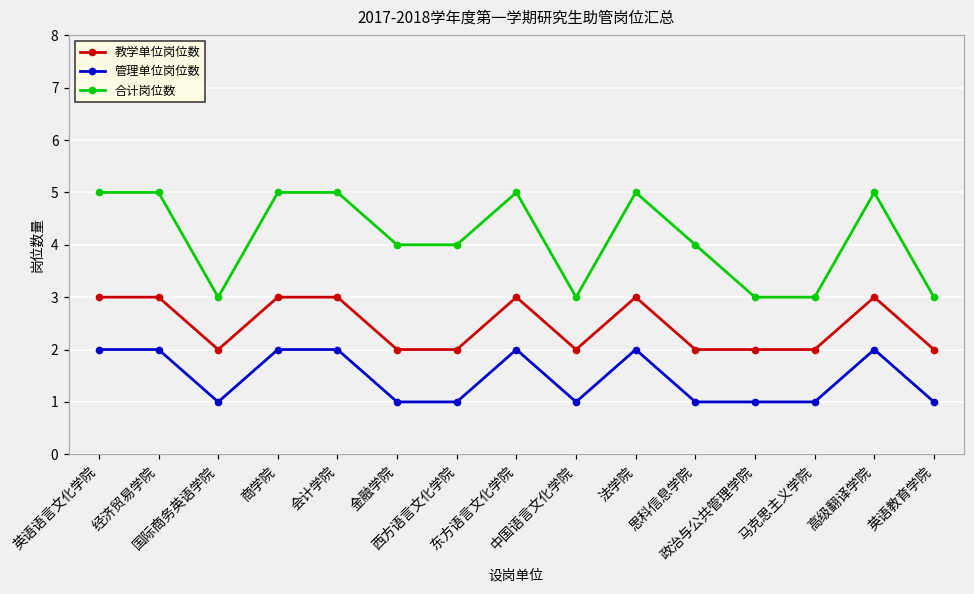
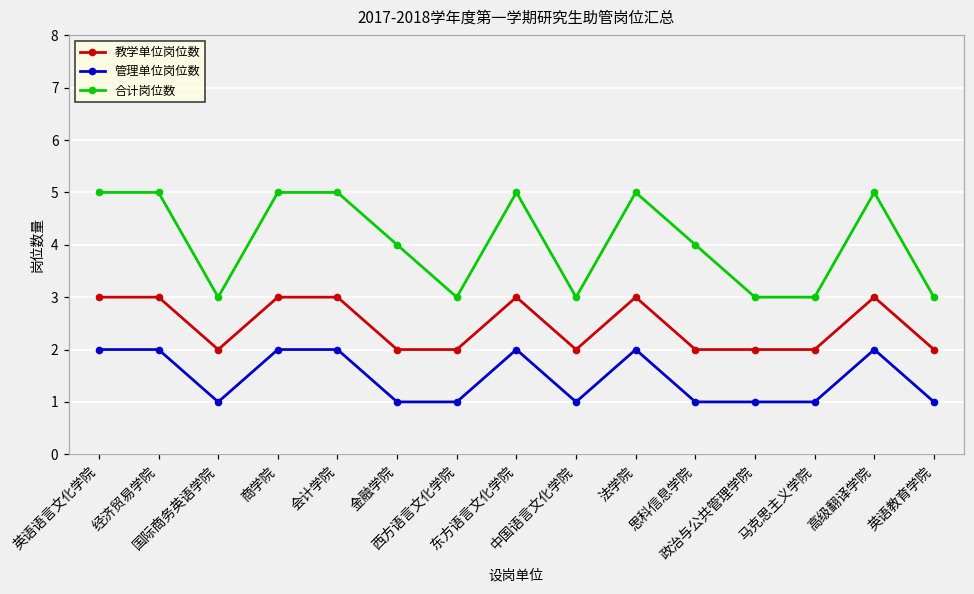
  {
    "教学单位岗位数": {
      "英语语言文化学院": 3,
      "经济贸易学院": 3,
      "国际商务英语学院": 2,
      "商学院": 3,
      "会计学院": 3,
      "金融学院": 2,
      "西方语言文化学院": 2,
      "东方语言文化学院": 3,
      "中国语言文化学院": 2,
      "法学院": 3,
      "思科信息学院": 2,
      "政治与公共管理学院": 2,
      "马克思主义学院": 2,
      "高级翻译学院": 3,
      "英语教育学院": 2
    },
    "管理单位岗位数": {
      "英语语言文化学院": 2,
      "经济贸易学院": 2,
      "国际商务英语学院": 1,
      "商学院": 2,
      "会计学院": 2,
      "金融学院": 1,
      "西方语言文化学院": 1,
      "东方语言文化学院": 2,
      "中国语言文化学院": 1,
      "法学院": 2,
      "思科信息学院": 1,
      "政治与公共管理学院": 1,
      "马克思主义学院": 1,
      "高级翻译学院": 2,
      "英语教育学院": 1
    },
    "合计岗位数": {
      "英语语言文化学院": 5,
      "经济贸易学院": 5,
      "国际商务英语学院": 3,
      "商学院": 5,
      "会计学院": 5,
      "金融学院": 4,
-     "西方语言文化学院": 4,
+     "西方语言文化学院": 3,
      "东方语言文化学院": 5,
      "中国语言文化学院": 3,
      "法学院": 5,
      "思科信息学院": 4,
      "政治与公共管理学院": 3,
      "马克思主义学院": 3,
      "高级翻译学院": 5,
      "英语教育学院": 3
    }
  }
